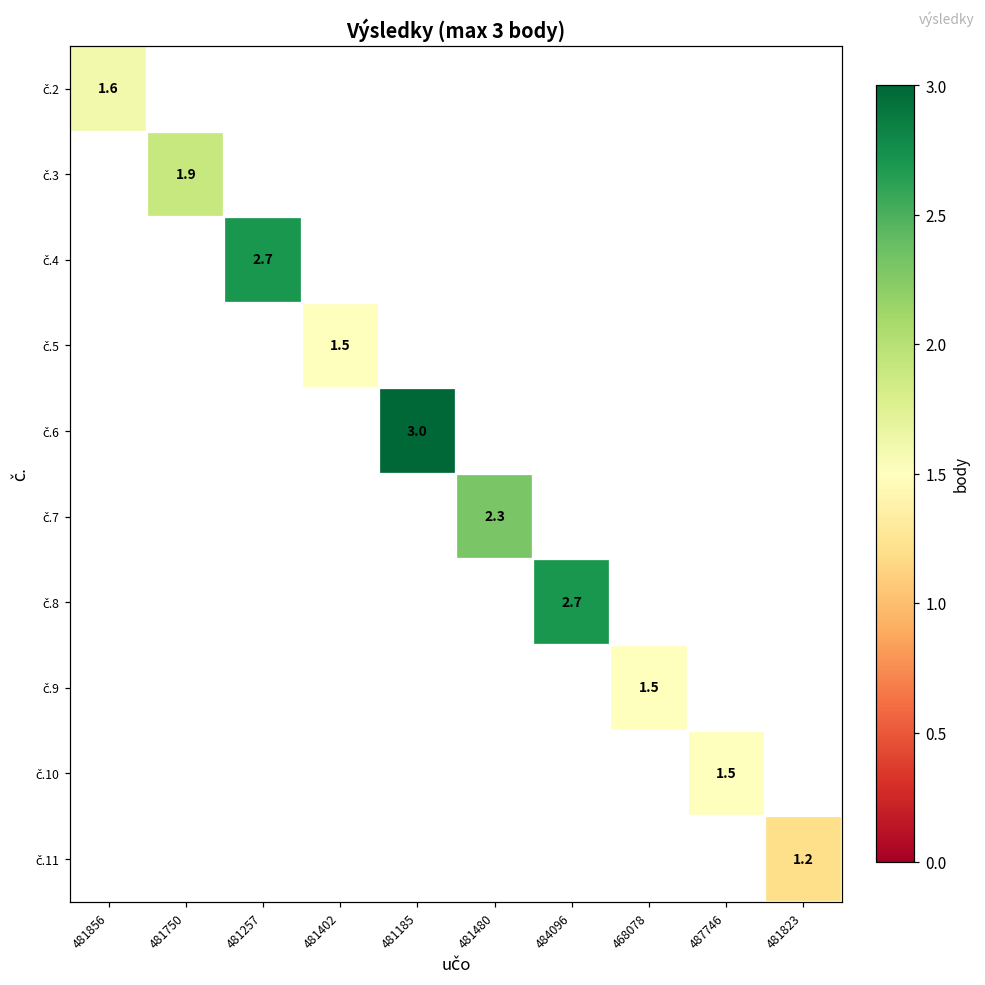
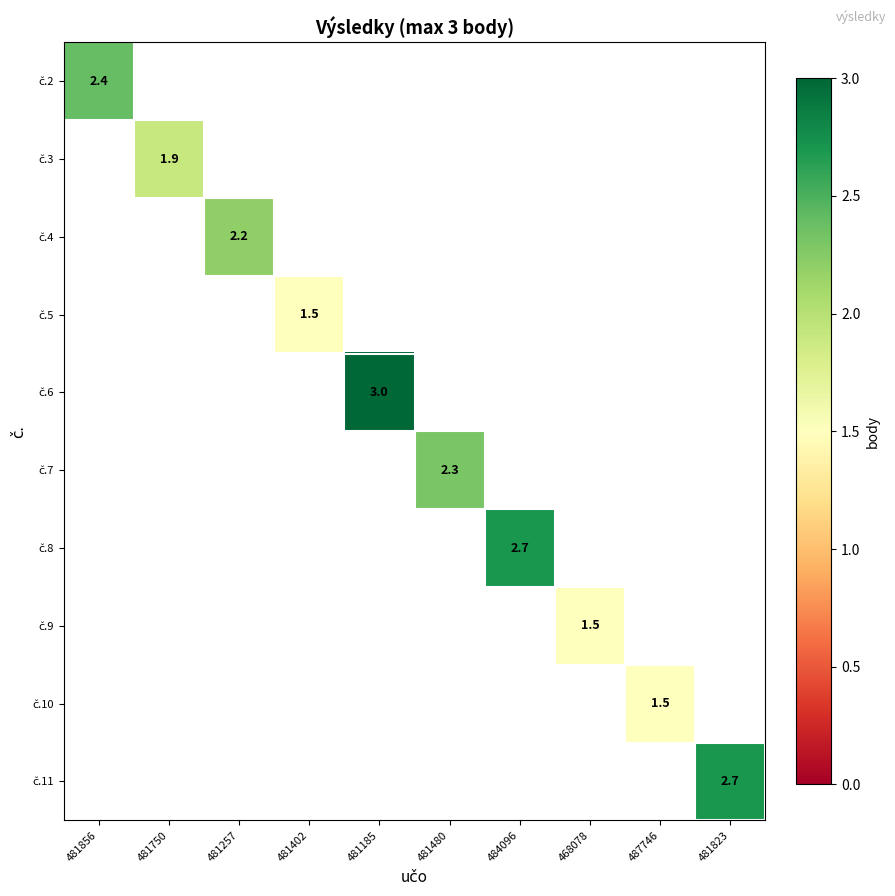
  {
    "č.2": {
-     "481856": 1.6
+     "481856": 2.4
    },
    "č.3": {
      "481750": 1.9
    },
    "č.4": {
-     "481257": 2.7
+     "481257": 2.2
    },
    "č.5": {
      "481402": 1.5
    },
    "č.6": {
      "481185": 3.0
    },
    "č.7": {
      "481480": 2.3
    },
    "č.8": {
      "484096": 2.7
    },
    "č.9": {
      "468078": 1.5
    },
    "č.10": {
      "487746": 1.5
    },
    "č.11": {
-     "481823": 1.2
+     "481823": 2.7
    }
  }
